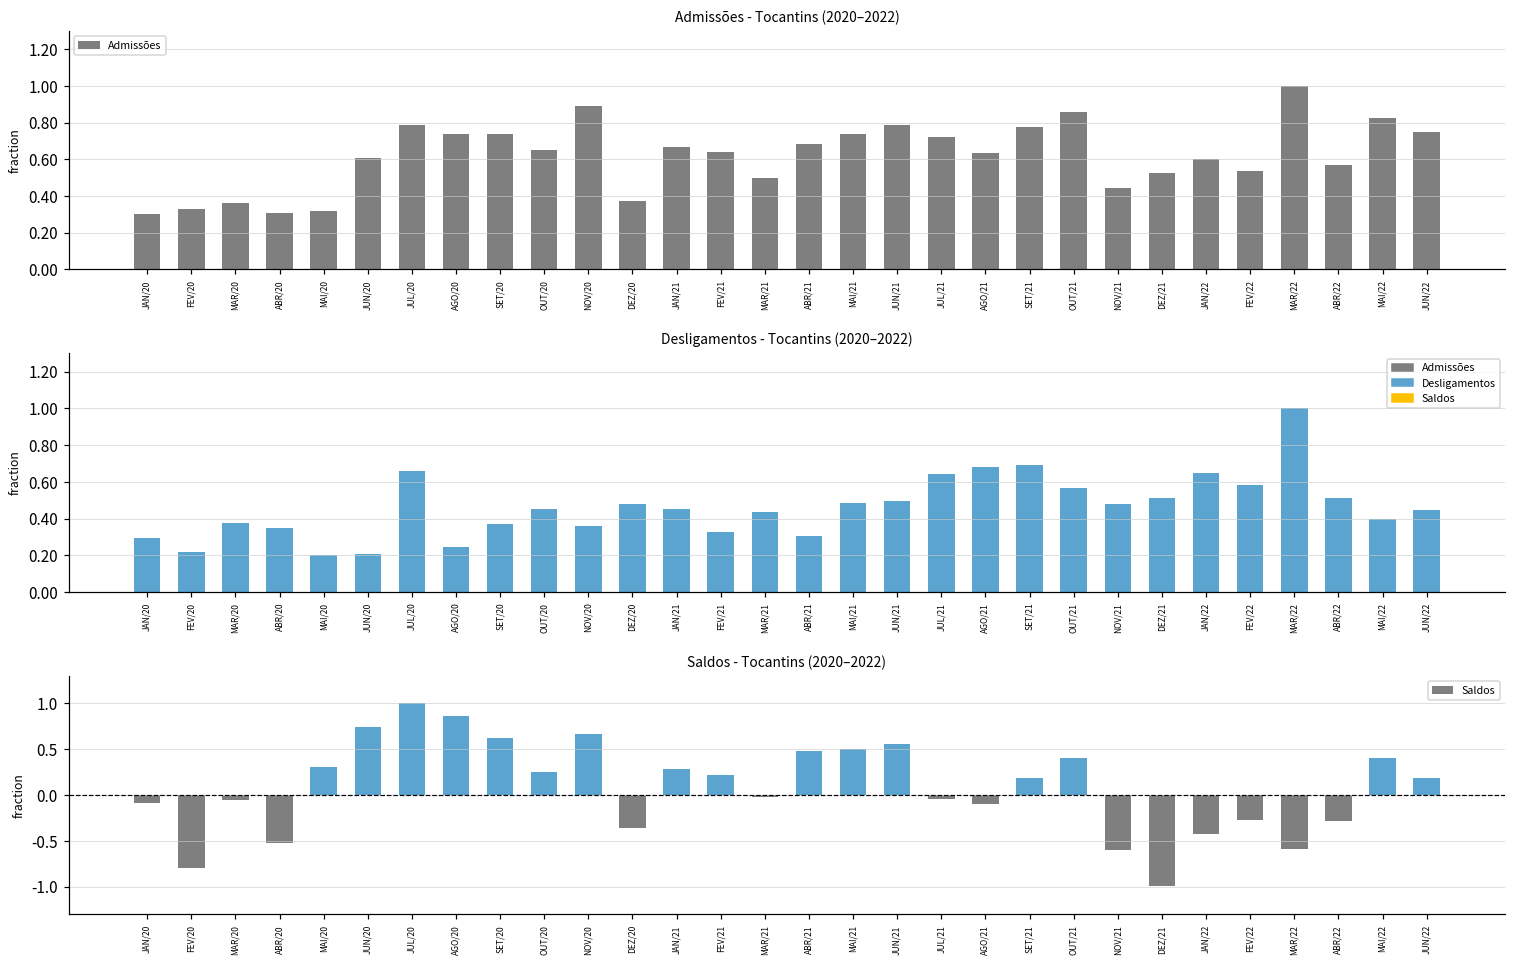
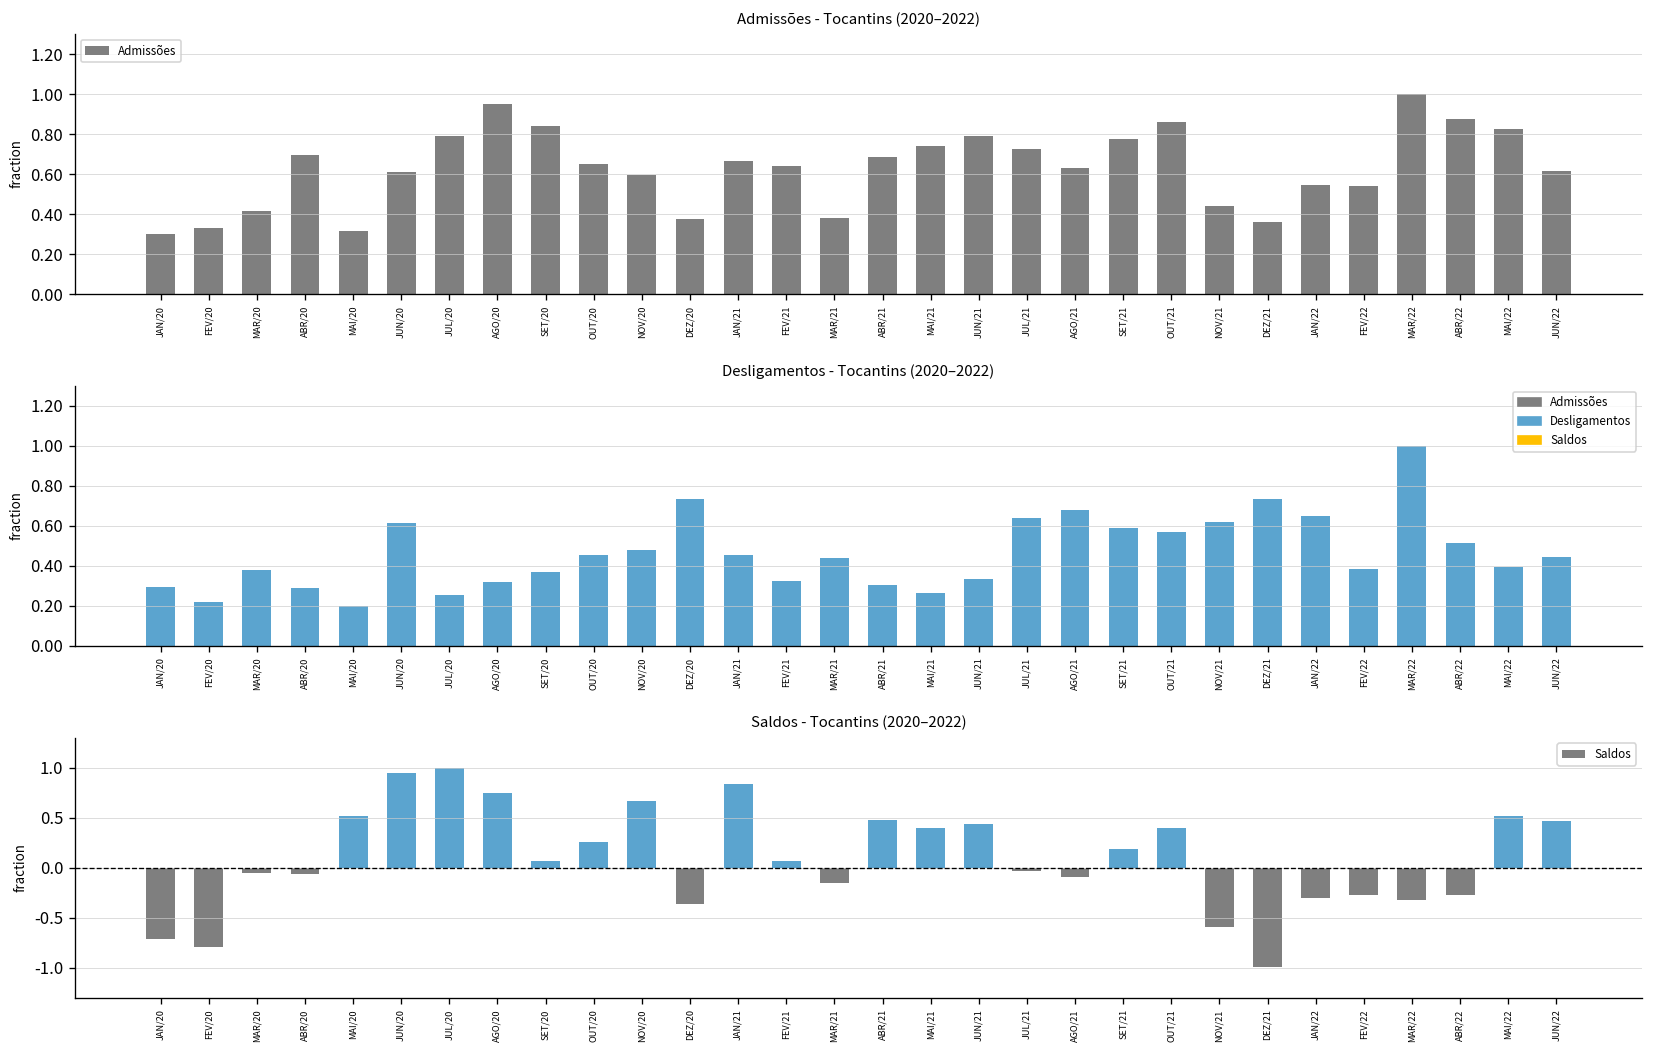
  {
    "Admissões - Tocantins (2020–2022)": {
      "JAN/20": 0.30,
      "FEV/20": 0.33,
-     "MAR/20": 0.36,
-     "ABR/20": 0.31,
+     "MAR/20": 0.41,
+     "ABR/20": 0.70,
      "MAI/20": 0.32,
      "JUN/20": 0.61,
      "JUL/20": 0.79,
-     "AGO/20": 0.74,
-     "SET/20": 0.74,
+     "AGO/20": 0.95,
+     "SET/20": 0.84,
      "OUT/20": 0.65,
-     "NOV/20": 0.89,
+     "NOV/20": 0.60,
      "DEZ/20": 0.37,
      "JAN/21": 0.67,
      "FEV/21": 0.64,
-     "MAR/21": 0.50,
+     "MAR/21": 0.38,
      "ABR/21": 0.68,
      "MAI/21": 0.74,
      "JUN/21": 0.79,
      "JUL/21": 0.72,
      "AGO/21": 0.63,
      "SET/21": 0.78,
      "OUT/21": 0.86,
      "NOV/21": 0.44,
-     "DEZ/21": 0.53,
-     "JAN/22": 0.60,
+     "DEZ/21": 0.36,
+     "JAN/22": 0.55,
      "FEV/22": 0.54,
      "MAR/22": 1.00,
-     "ABR/22": 0.57,
+     "ABR/22": 0.88,
      "MAI/22": 0.83,
-     "JUN/22": 0.75
+     "JUN/22": 0.62
    },
    "Desligamentos - Tocantins (2020–2022)": {
      "JAN/20": 0.29,
      "FEV/20": 0.22,
      "MAR/20": 0.38,
-     "ABR/20": 0.35,
+     "ABR/20": 0.29,
      "MAI/20": 0.20,
-     "JUN/20": 0.21,
-     "JUL/20": 0.66,
-     "AGO/20": 0.25,
+     "JUN/20": 0.61,
+     "JUL/20": 0.25,
+     "AGO/20": 0.32,
      "SET/20": 0.37,
      "OUT/20": 0.45,
-     "NOV/20": 0.36,
-     "DEZ/20": 0.48,
+     "NOV/20": 0.48,
+     "DEZ/20": 0.73,
      "JAN/21": 0.45,
      "FEV/21": 0.33,
      "MAR/21": 0.44,
      "ABR/21": 0.30,
-     "MAI/21": 0.48,
-     "JUN/21": 0.49,
+     "MAI/21": 0.26,
+     "JUN/21": 0.33,
      "JUL/21": 0.64,
      "AGO/21": 0.68,
-     "SET/21": 0.69,
+     "SET/21": 0.59,
      "OUT/21": 0.57,
-     "NOV/21": 0.48,
-     "DEZ/21": 0.51,
+     "NOV/21": 0.62,
+     "DEZ/21": 0.73,
      "JAN/22": 0.65,
-     "FEV/22": 0.58,
+     "FEV/22": 0.39,
      "MAR/22": 1.00,
      "ABR/22": 0.51,
      "MAI/22": 0.40,
      "JUN/22": 0.45
    },
    "Saldos - Tocantins (2020–2022)": {
-     "JAN/20": -0.1,
+     "JAN/20": -0.7,
      "FEV/20": -0.8,
      "MAR/20": 0.0,
-     "ABR/20": -0.5,
-     "MAI/20": 0.3,
-     "JUN/20": 0.7,
+     "ABR/20": -0.1,
+     "MAI/20": 0.5,
+     "JUN/20": 0.9,
      "JUL/20": 1.0,
-     "AGO/20": 0.9,
-     "SET/20": 0.6,
+     "AGO/20": 0.7,
+     "SET/20": 0.1,
      "OUT/20": 0.3,
      "NOV/20": 0.7,
      "DEZ/20": -0.4,
-     "JAN/21": 0.3,
-     "FEV/21": 0.2,
-     "MAR/21": 0.0,
+     "JAN/21": 0.8,
+     "FEV/21": 0.1,
+     "MAR/21": -0.2,
      "ABR/21": 0.5,
-     "MAI/21": 0.5,
-     "JUN/21": 0.6,
+     "MAI/21": 0.4,
+     "JUN/21": 0.4,
      "JUL/21": 0.0,
      "AGO/21": -0.1,
      "SET/21": 0.2,
      "OUT/21": 0.4,
      "NOV/21": -0.6,
      "DEZ/21": -1.0,
-     "JAN/22": -0.4,
+     "JAN/22": -0.3,
      "FEV/22": -0.3,
-     "MAR/22": -0.6,
+     "MAR/22": -0.3,
      "ABR/22": -0.3,
-     "MAI/22": 0.4,
-     "JUN/22": 0.2
+     "MAI/22": 0.5,
+     "JUN/22": 0.5
    }
  }
